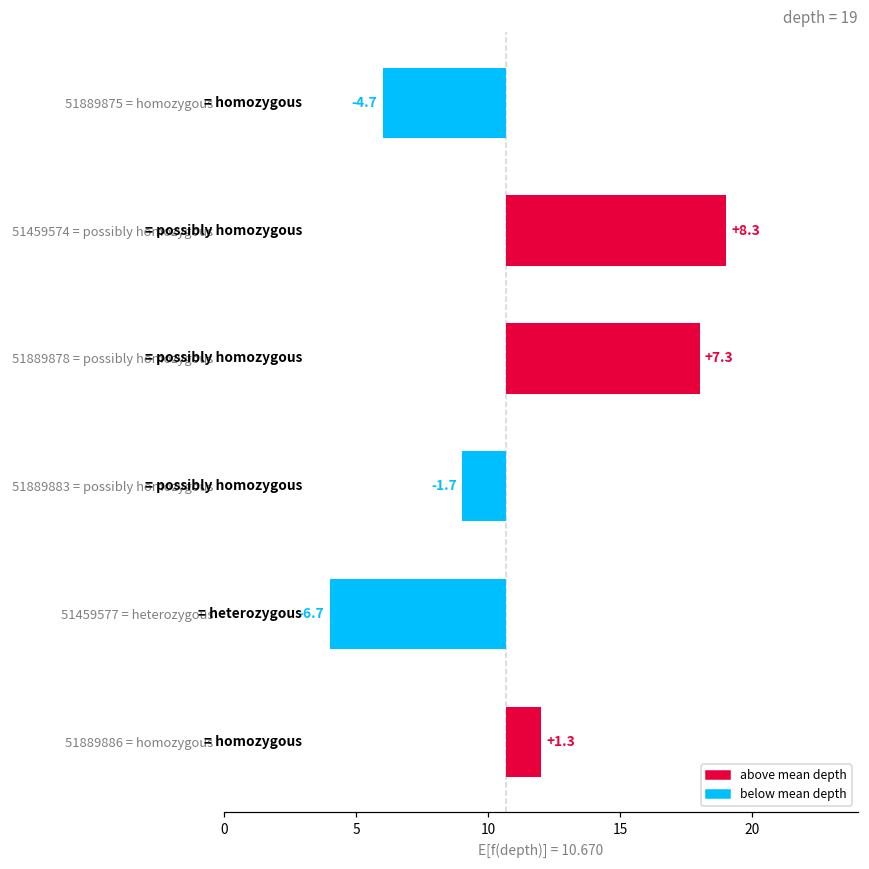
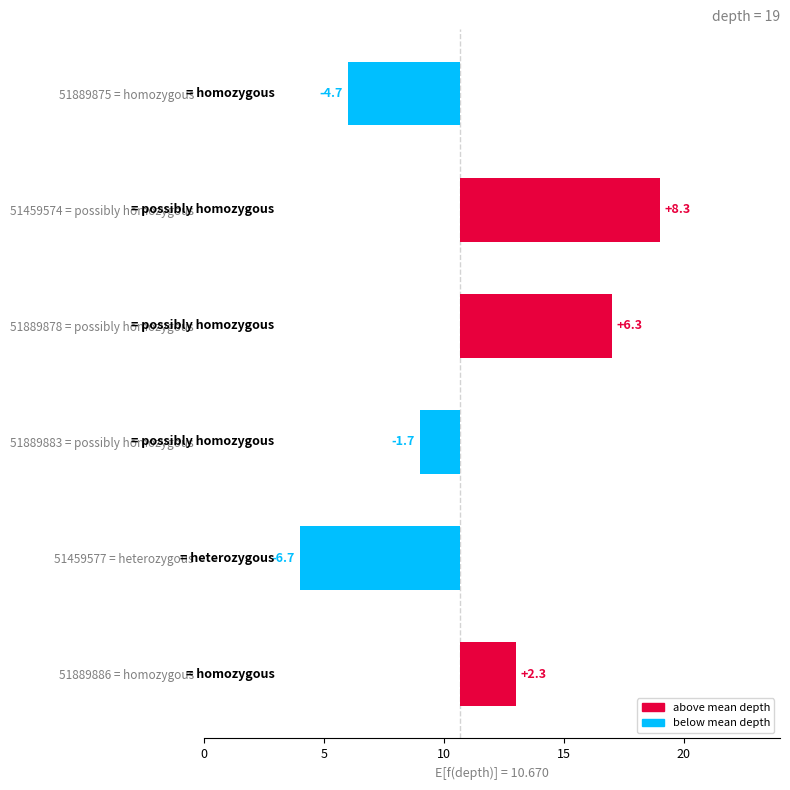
  {
    "51889875 = homozygous": "-4.7",
    "51459574 = possibly homozygous": "+8.3",
-   "51889878 = possibly homozygous": "+7.3",
+   "51889878 = possibly homozygous": "+6.3",
    "51889883 = possibly homozygous": "-1.7",
    "51459577 = heterozygous": "-6.7",
-   "51889886 = homozygous": "+1.3"
+   "51889886 = homozygous": "+2.3"
  }
